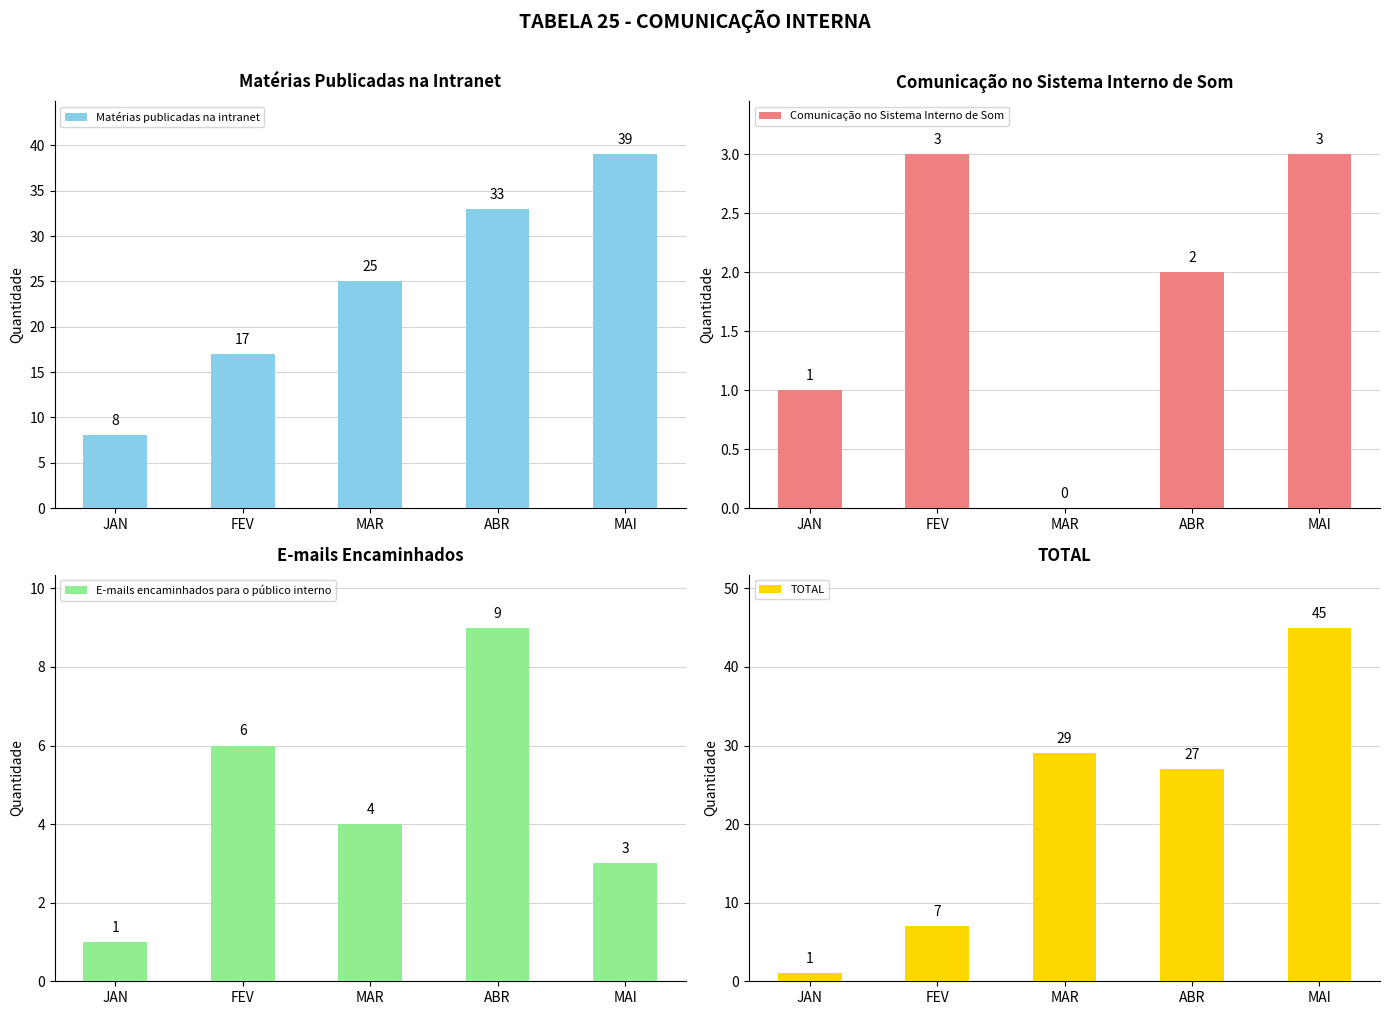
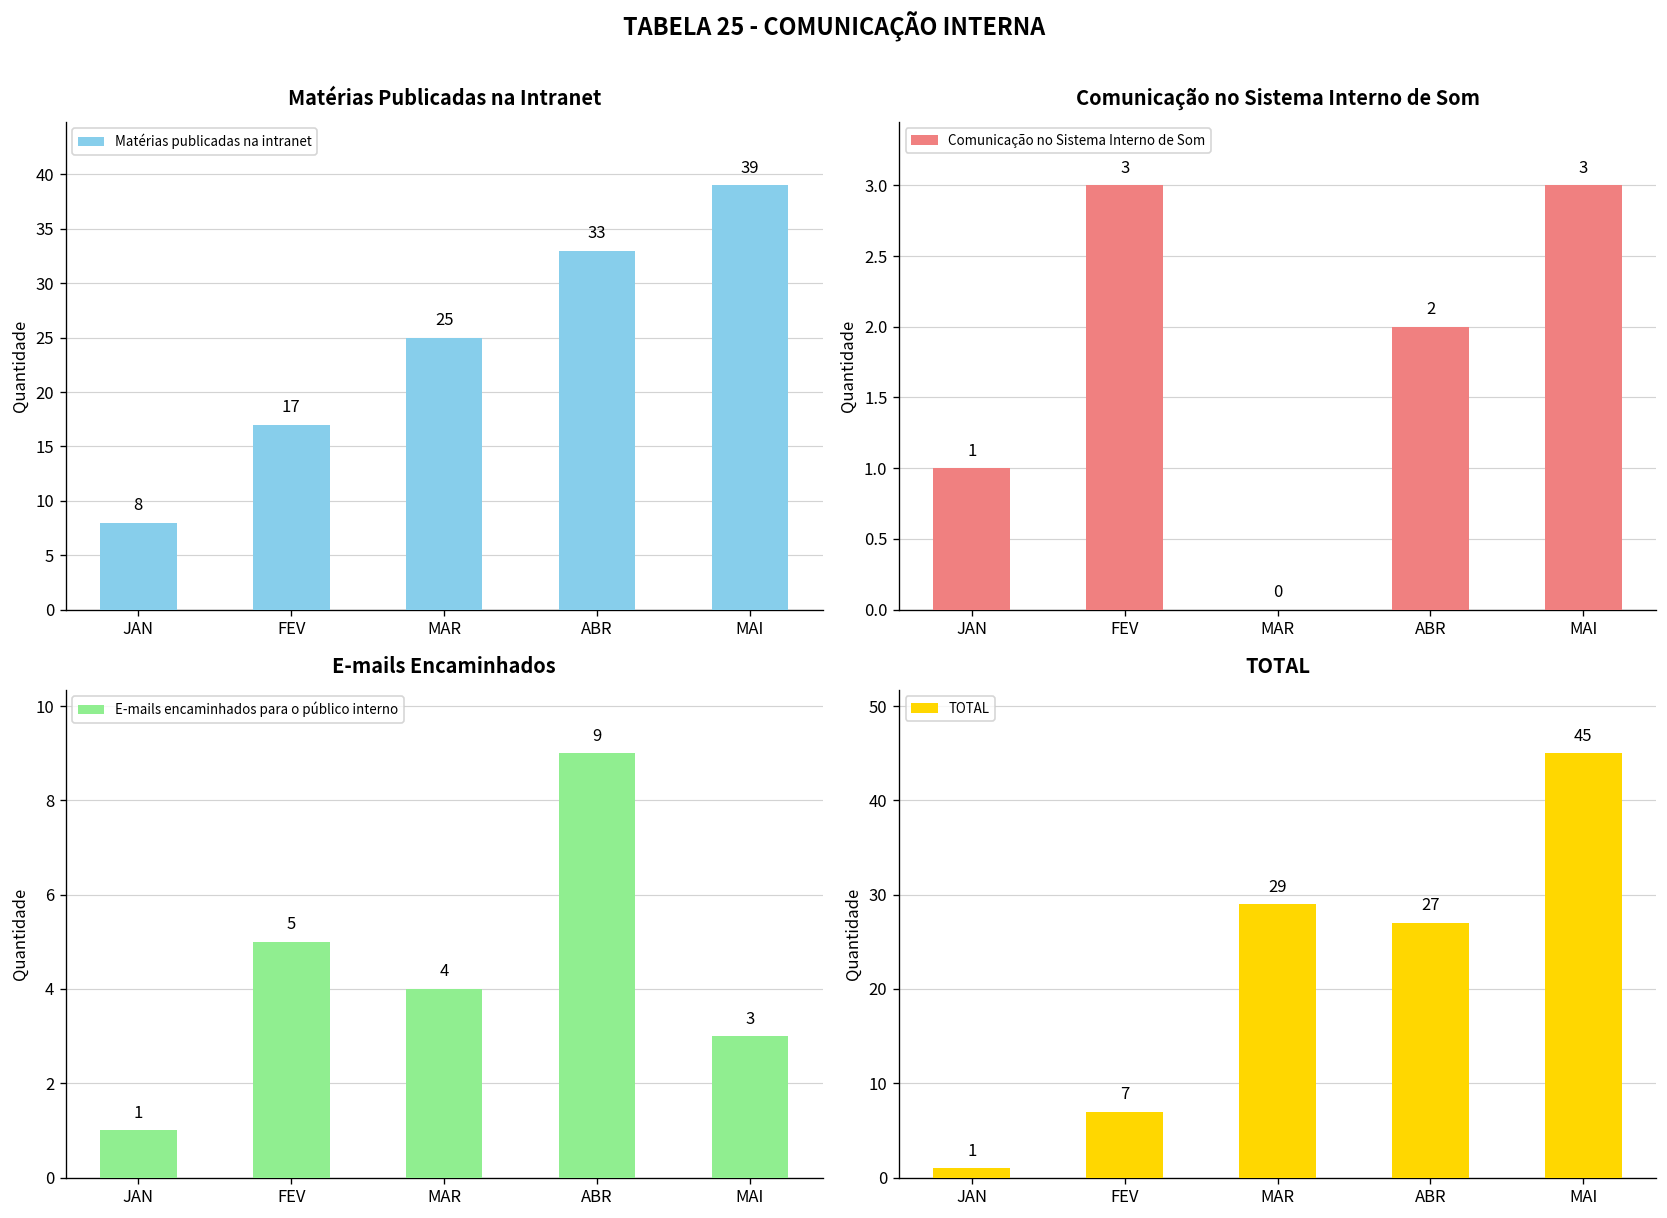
  {
    "Matérias Publicadas na Intranet": {
      "JAN": 8,
      "FEV": 17,
      "MAR": 25,
      "ABR": 33,
      "MAI": 39
    },
    "Comunicação no Sistema Interno de Som": {
      "JAN": 1,
      "FEV": 3,
      "MAR": 0,
      "ABR": 2,
      "MAI": 3
    },
    "E-mails Encaminhados": {
      "JAN": 1,
-     "FEV": 6,
+     "FEV": 5,
      "MAR": 4,
      "ABR": 9,
      "MAI": 3
    },
    "TOTAL": {
      "JAN": 1,
      "FEV": 7,
      "MAR": 29,
      "ABR": 27,
      "MAI": 45
    }
  }
